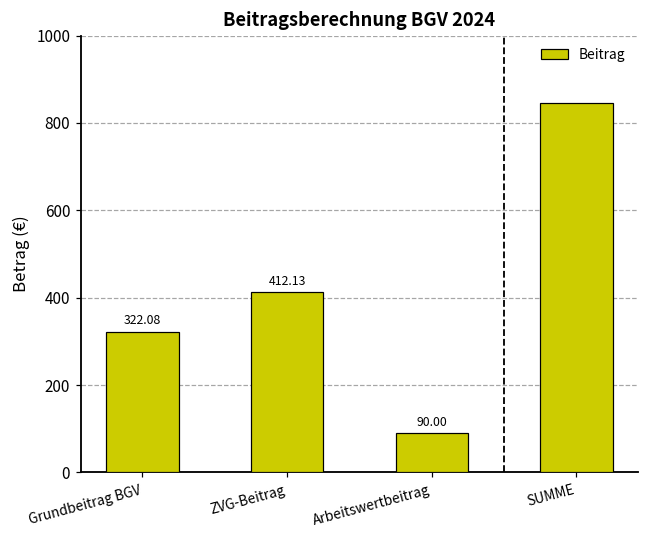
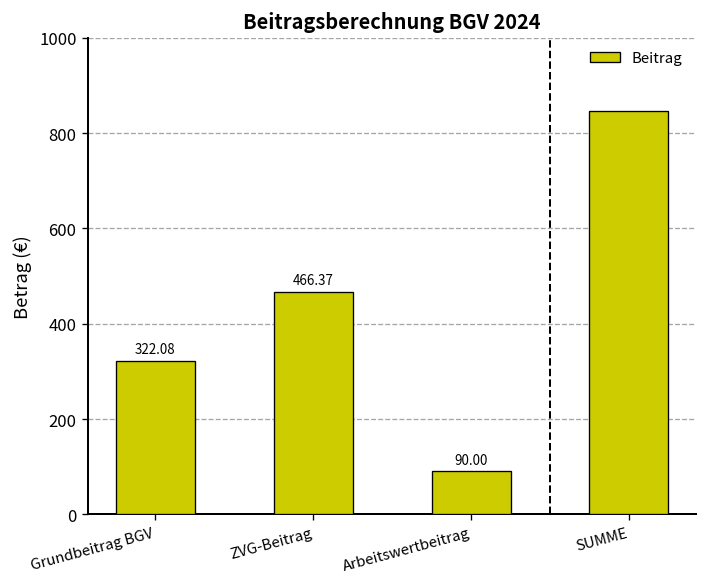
  {
    "Grundbeitrag BGV": 322.08,
-   "ZVG-Beitrag": 412.13,
+   "ZVG-Beitrag": 466.37,
    "Arbeitswertbeitrag": 90.00
  }
